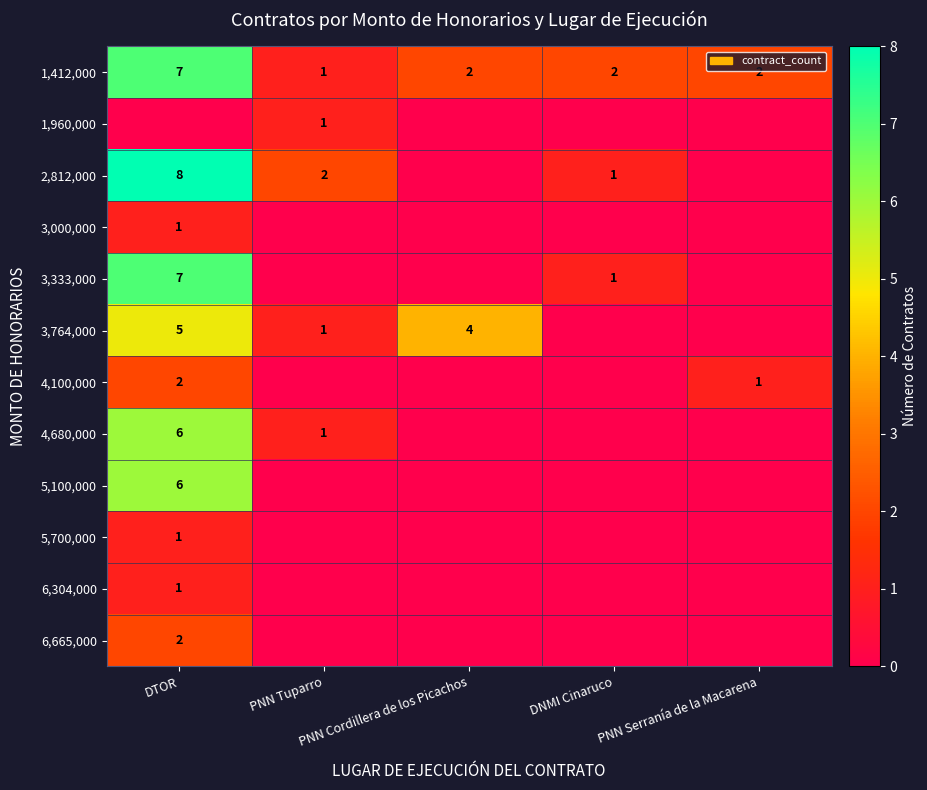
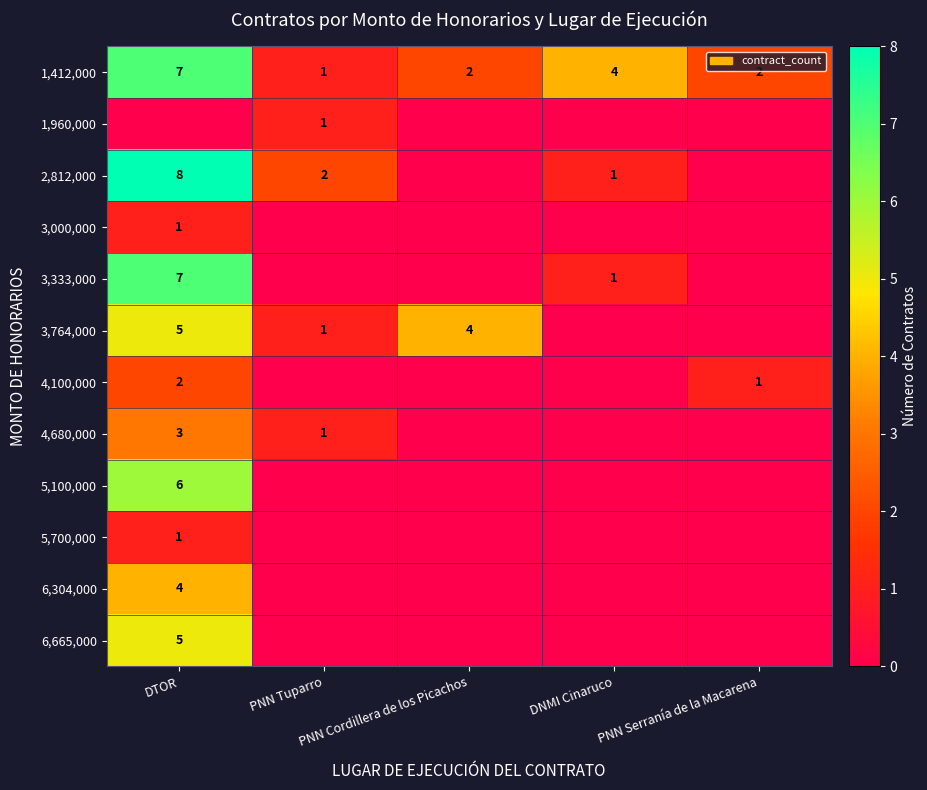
  {
    "1,412,000": {
      "DTOR": 7,
      "PNN Tuparro": 1,
      "PNN Cordillera de los Picachos": 2,
-     "DNMI Cinaruco": 2
+     "DNMI Cinaruco": 4
    },
    "1,960,000": {
      "PNN Tuparro": 1
    },
    "2,812,000": {
      "DTOR": 8,
      "PNN Tuparro": 2,
      "DNMI Cinaruco": 1
    },
    "3,000,000": {
      "DTOR": 1
    },
    "3,333,000": {
      "DTOR": 7,
      "DNMI Cinaruco": 1
    },
    "3,764,000": {
      "DTOR": 5,
      "PNN Tuparro": 1,
      "PNN Cordillera de los Picachos": 4
    },
    "4,100,000": {
      "DTOR": 2,
      "PNN Serranía de la Macarena": 1
    },
    "4,680,000": {
-     "DTOR": 6,
+     "DTOR": 3,
      "PNN Tuparro": 1
    },
    "5,100,000": {
      "DTOR": 6
    },
    "5,700,000": {
      "DTOR": 1
    },
    "6,304,000": {
-     "DTOR": 1
+     "DTOR": 4
    },
    "6,665,000": {
-     "DTOR": 2
+     "DTOR": 5
    }
  }
